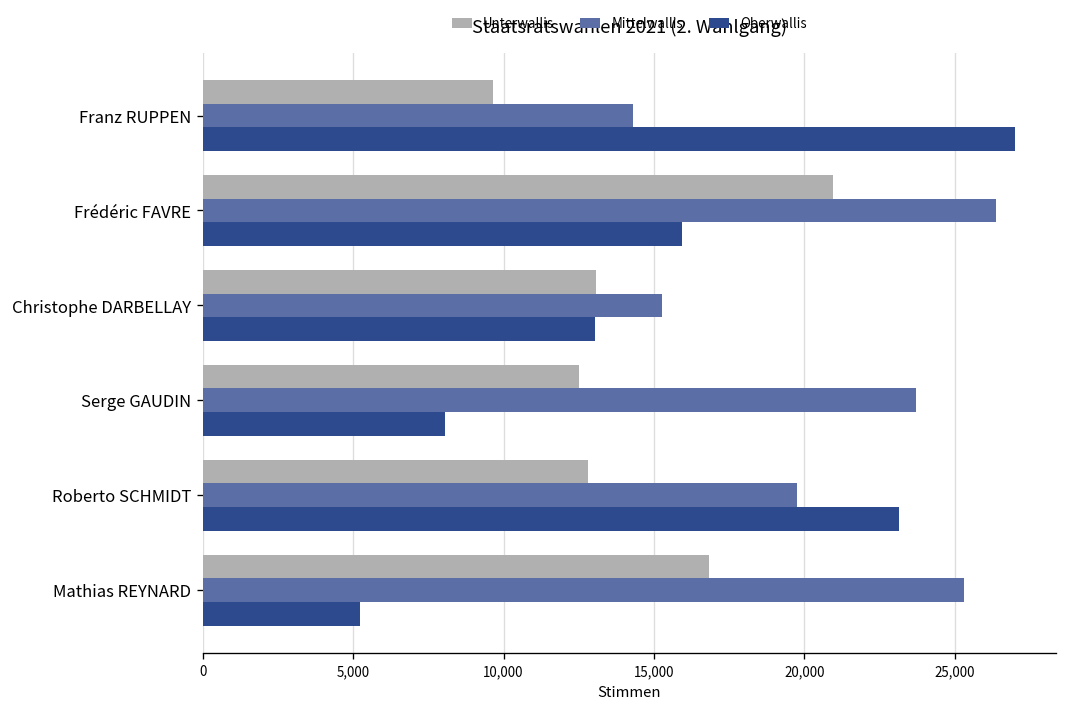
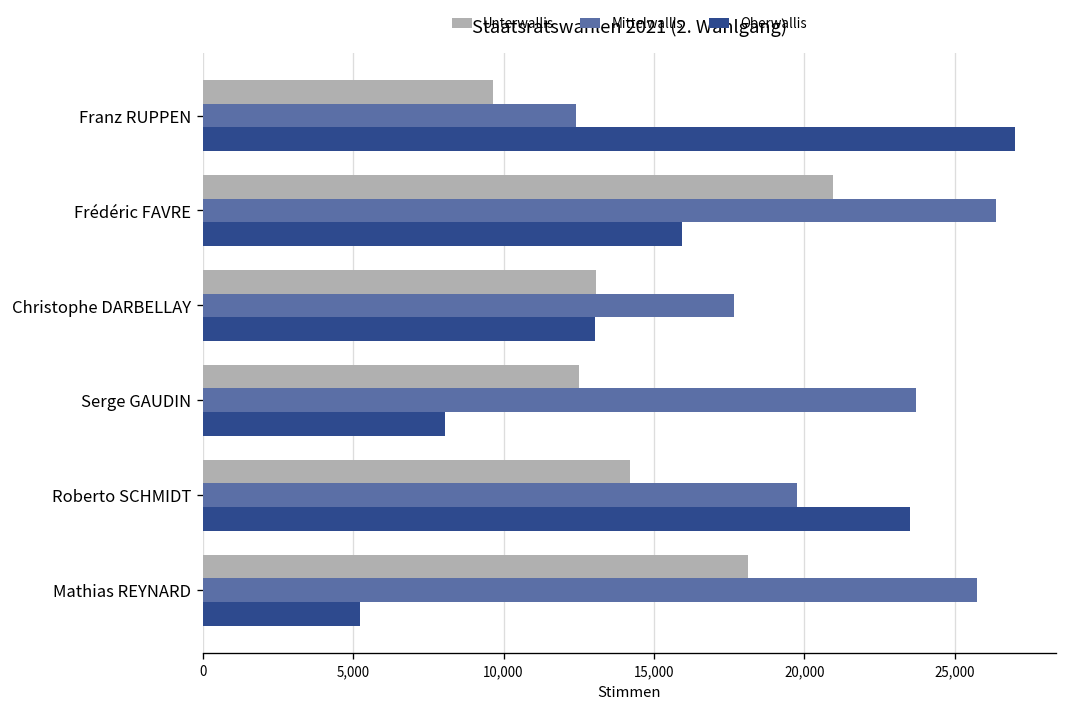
  {
    "Unterwallis": {
      "Franz RUPPEN": "9,700",
      "Frédéric FAVRE": "20,900",
      "Christophe DARBELLAY": "13,100",
      "Serge GAUDIN": "12,500",
-     "Roberto SCHMIDT": "12,800",
-     "Mathias REYNARD": "16,800"
+     "Roberto SCHMIDT": "14,200",
+     "Mathias REYNARD": "18,100"
    },
    "Mittelwallis": {
-     "Franz RUPPEN": "14,300",
+     "Franz RUPPEN": "12,400",
      "Frédéric FAVRE": "26,400",
-     "Christophe DARBELLAY": "15,300",
+     "Christophe DARBELLAY": "17,700",
      "Serge GAUDIN": "23,700",
      "Roberto SCHMIDT": "19,800",
-     "Mathias REYNARD": "25,300"
+     "Mathias REYNARD": "25,700"
    },
    "Oberwallis": {
      "Franz RUPPEN": "27,000",
      "Frédéric FAVRE": "15,900",
      "Christophe DARBELLAY": "13,100",
      "Serge GAUDIN": "8,000",
-     "Roberto SCHMIDT": "23,100",
+     "Roberto SCHMIDT": "23,500",
      "Mathias REYNARD": "5,200"
    }
  }
